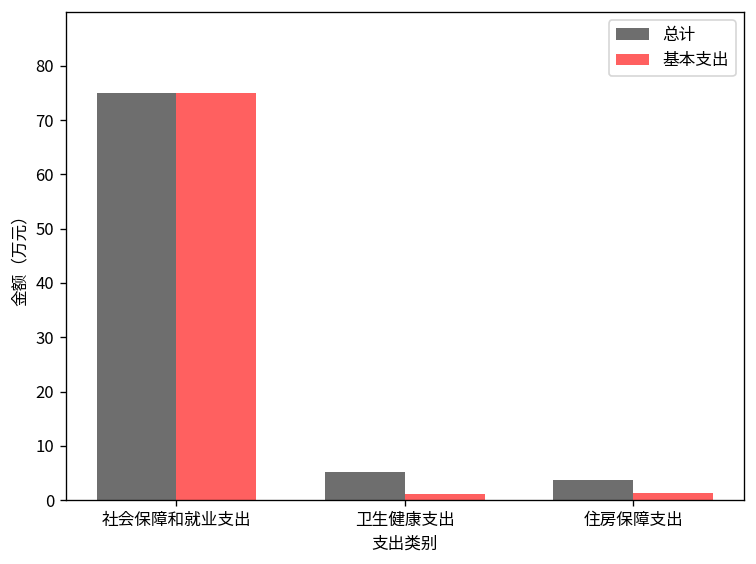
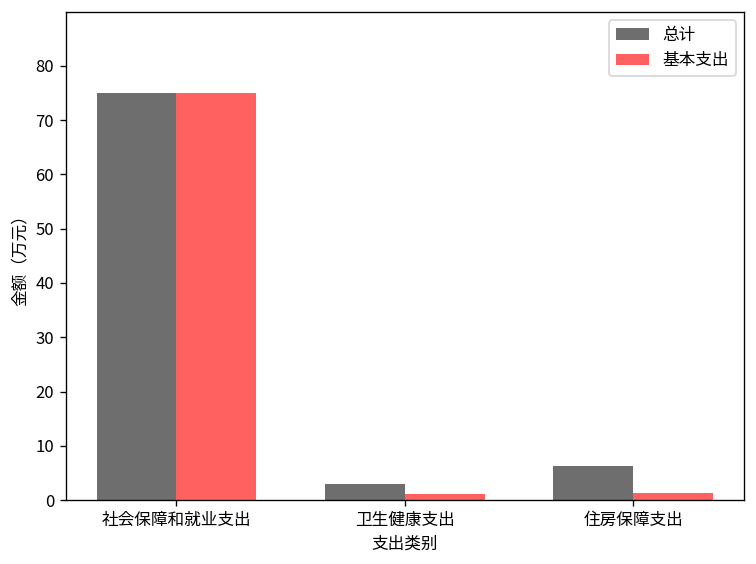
  {
    "总计": {
      "社会保障和就业支出": 75,
-     "卫生健康支出": 5,
-     "住房保障支出": 4
+     "卫生健康支出": 3,
+     "住房保障支出": 6
    },
    "基本支出": {
      "社会保障和就业支出": 75,
      "卫生健康支出": 1,
      "住房保障支出": 1
    }
  }
